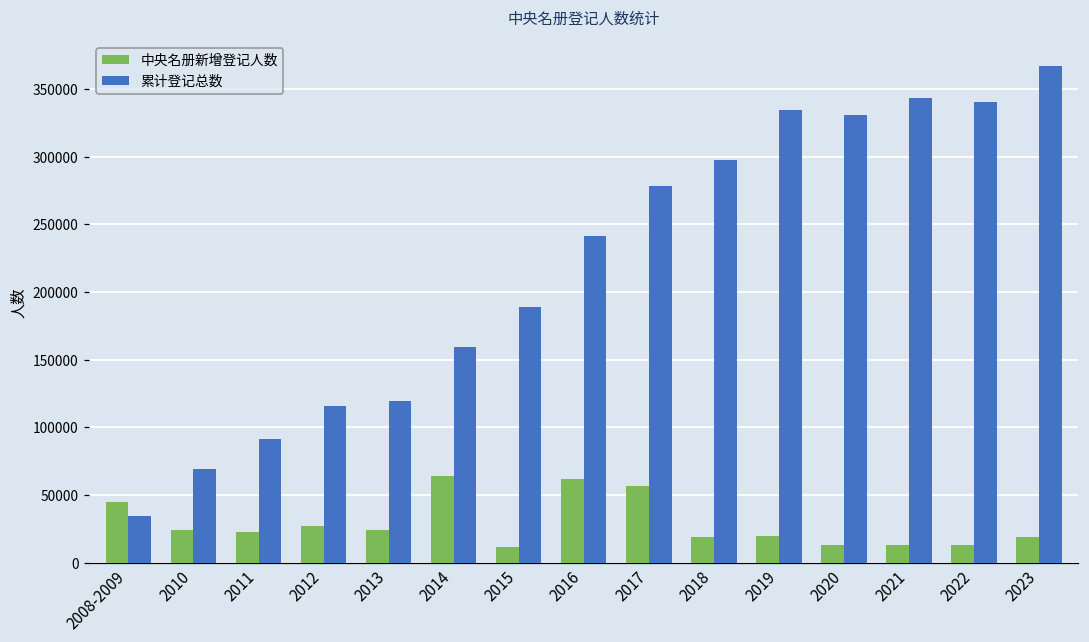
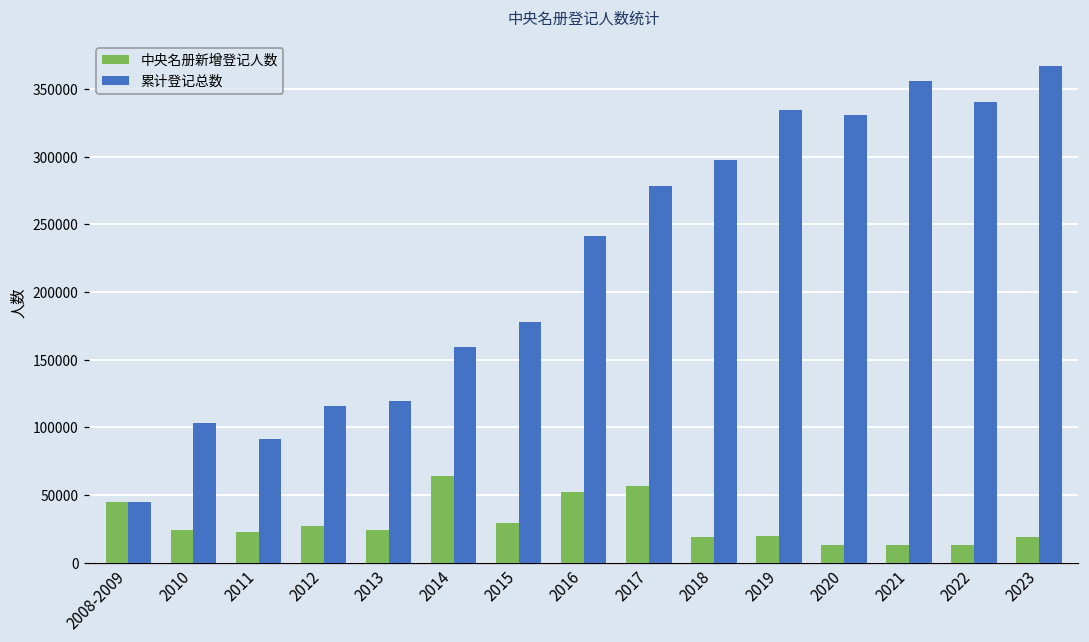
  {
    "中央名册新增登记人数": {
      "2008-2009": 45000,
      "2010": 24000,
      "2011": 23000,
      "2012": 28000,
      "2013": 24000,
      "2014": 64000,
-     "2015": 12000,
-     "2016": 62000,
+     "2015": 29000,
+     "2016": 53000,
      "2017": 57000,
      "2018": 19000,
      "2019": 20000,
      "2020": 13000,
      "2021": 13000,
      "2022": 13000,
      "2023": 19000
    },
    "累计登记总数": {
-     "2008-2009": 34000,
-     "2010": 69000,
+     "2008-2009": 45000,
+     "2010": 103000,
      "2011": 92000,
      "2012": 116000,
      "2013": 120000,
      "2014": 159000,
-     "2015": 189000,
+     "2015": 178000,
      "2016": 241000,
      "2017": 279000,
      "2018": 297000,
      "2019": 335000,
      "2020": 331000,
-     "2021": 344000,
+     "2021": 356000,
      "2022": 340000,
      "2023": 367000
    }
  }
